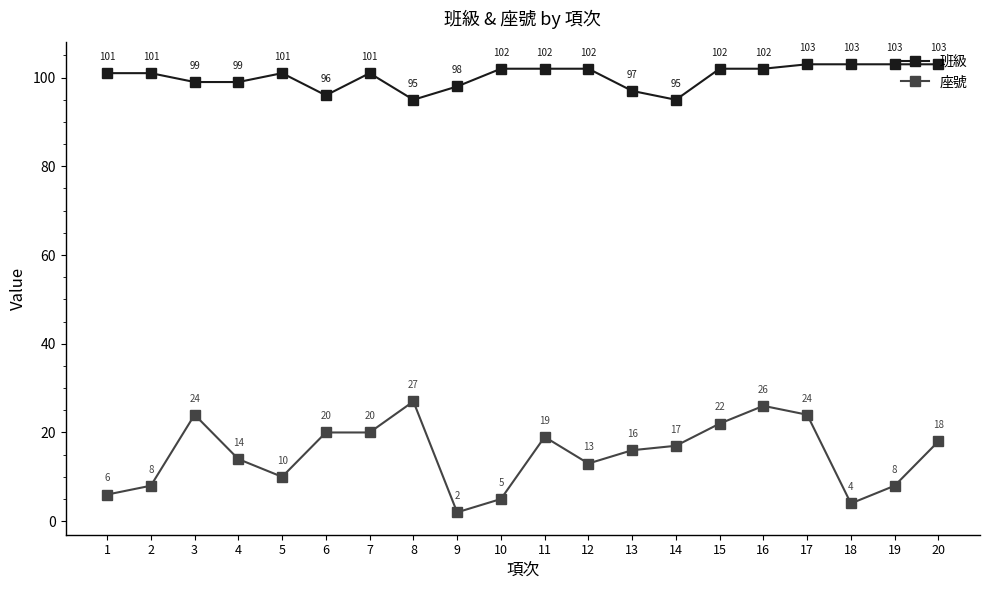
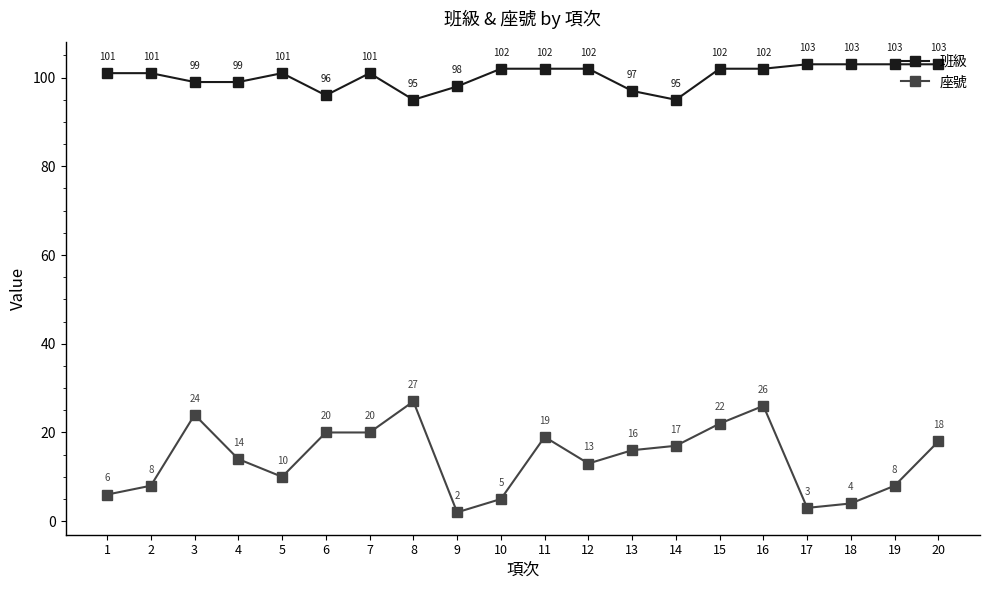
  {
    "班級": {
      "1": 101,
      "2": 101,
      "3": 99,
      "4": 99,
      "5": 101,
      "6": 96,
      "7": 101,
      "8": 95,
      "9": 98,
      "10": 102,
      "11": 102,
      "12": 102,
      "13": 97,
      "14": 95,
      "15": 102,
      "16": 102,
      "17": 103,
      "18": 103,
      "19": 103,
      "20": 103
    },
    "座號": {
      "1": 6,
      "2": 8,
      "3": 24,
      "4": 14,
      "5": 10,
      "6": 20,
      "7": 20,
      "8": 27,
      "9": 2,
      "10": 5,
      "11": 19,
      "12": 13,
      "13": 16,
      "14": 17,
      "15": 22,
      "16": 26,
-     "17": 24,
+     "17": 3,
      "18": 4,
      "19": 8,
      "20": 18
    }
  }
